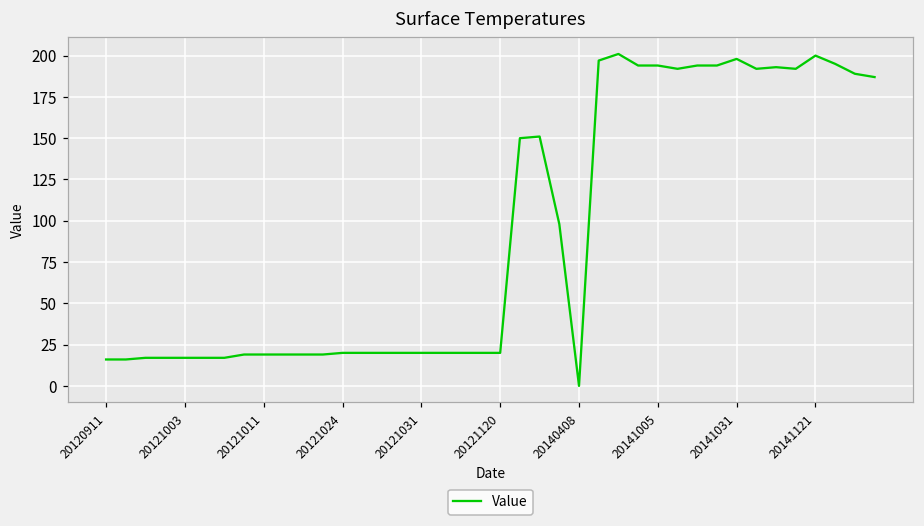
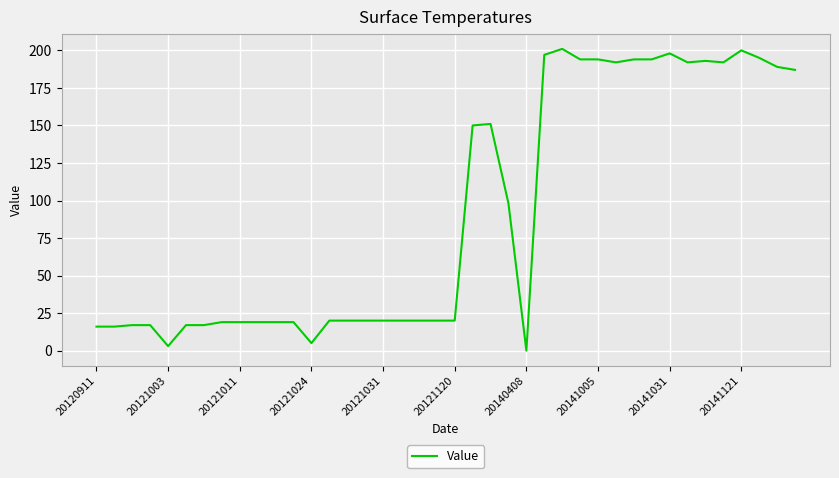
  {
    "20120911": 16,
-   "20121003": 17,
-   "20121024": 20,
+   "20121003": 3,
+   "20121024": 5,
    "20121031": 20,
    "20121120": 20,
    "20140408": 0,
    "20141031": 198,
    "20141121": 200
  }
